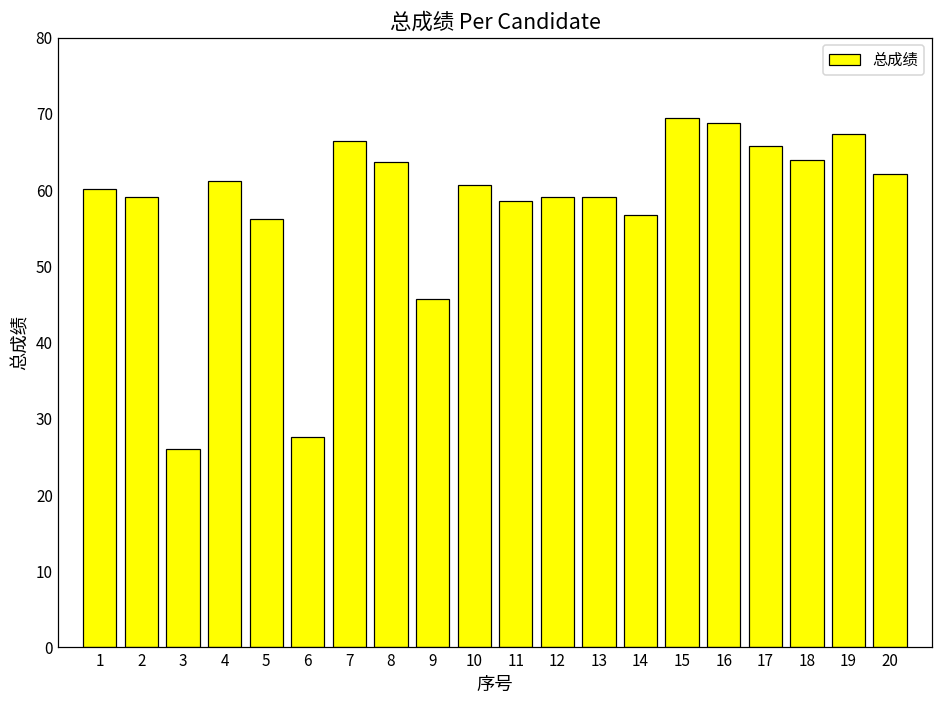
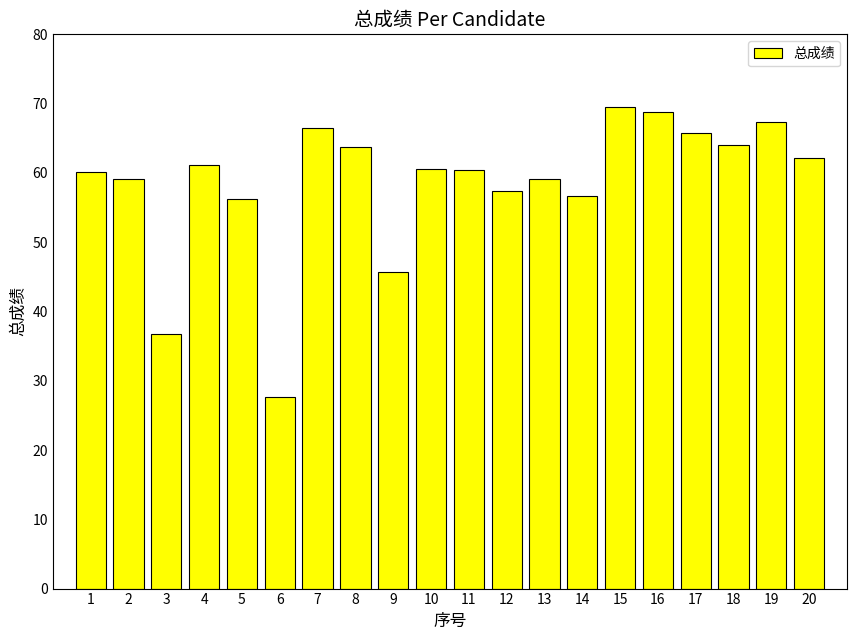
  {
    "1": 60,
    "2": 59,
-   "3": 26,
+   "3": 37,
    "4": 61,
    "5": 56,
    "6": 28,
    "7": 66,
    "8": 64,
    "9": 46,
    "10": 61,
-   "11": 59,
-   "12": 59,
+   "11": 60,
+   "12": 57,
    "13": 59,
    "14": 57,
    "15": 70,
    "16": 69,
    "17": 66,
    "18": 64,
    "19": 67,
    "20": 62
  }
